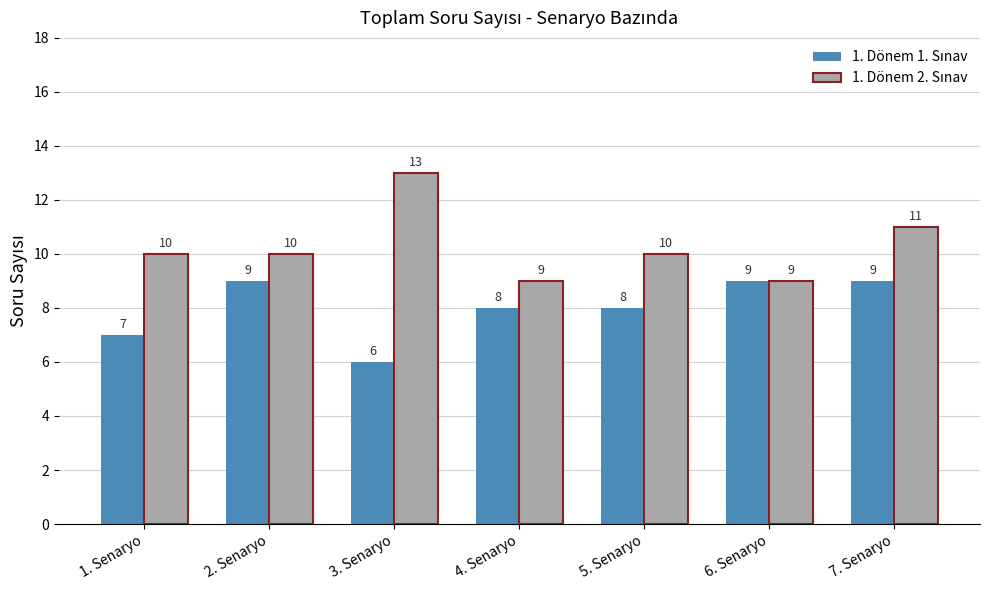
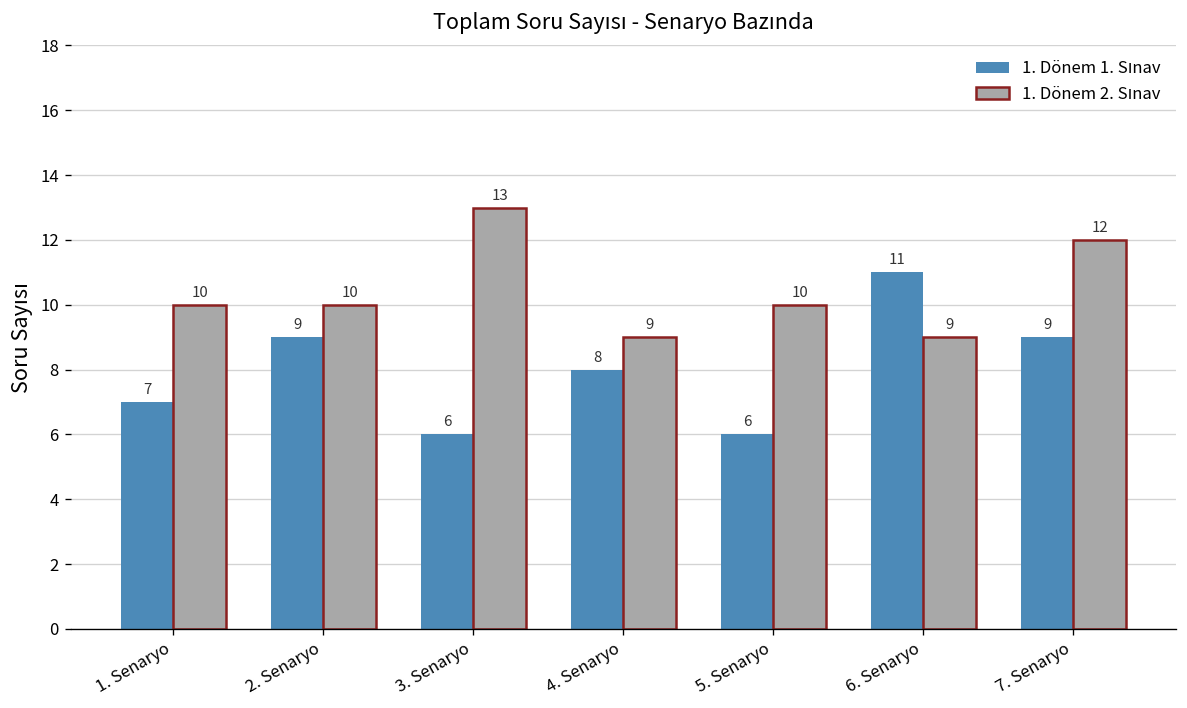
  {
    "1. Dönem 1. Sınav": {
      "1. Senaryo": 7,
      "2. Senaryo": 9,
      "3. Senaryo": 6,
      "4. Senaryo": 8,
-     "5. Senaryo": 8,
-     "6. Senaryo": 9,
+     "5. Senaryo": 6,
+     "6. Senaryo": 11,
      "7. Senaryo": 9
    },
    "1. Dönem 2. Sınav": {
      "1. Senaryo": 10,
      "2. Senaryo": 10,
      "3. Senaryo": 13,
      "4. Senaryo": 9,
      "5. Senaryo": 10,
      "6. Senaryo": 9,
-     "7. Senaryo": 11
+     "7. Senaryo": 12
    }
  }
